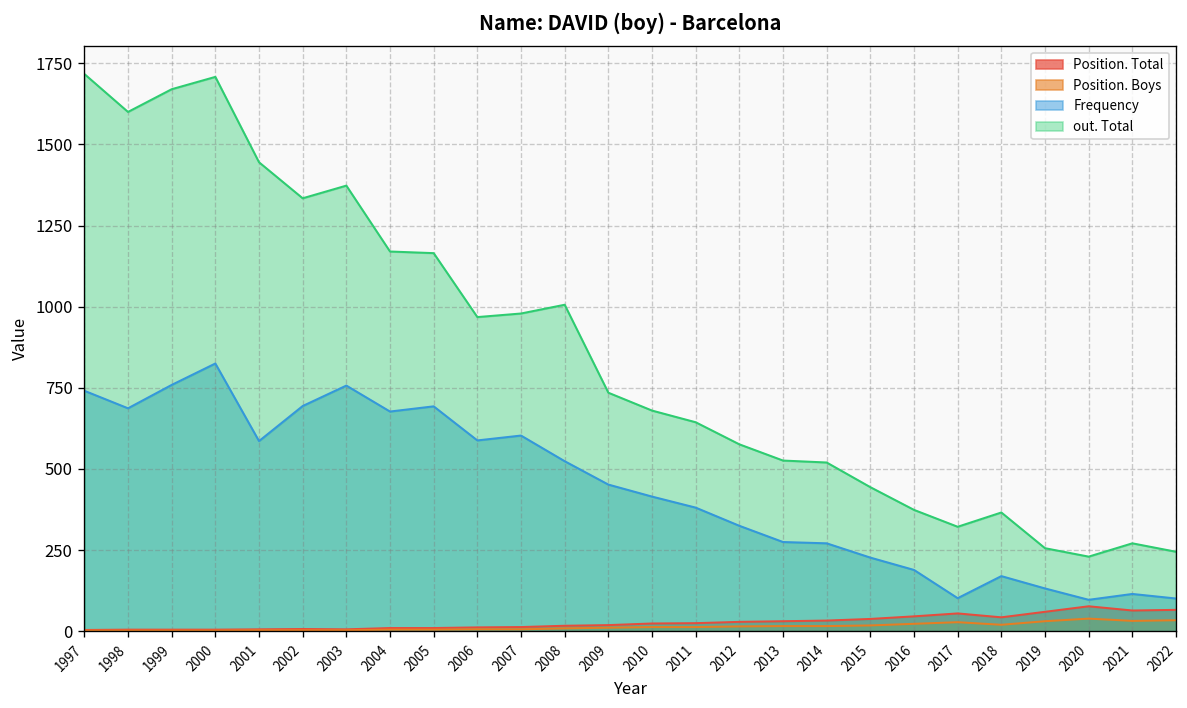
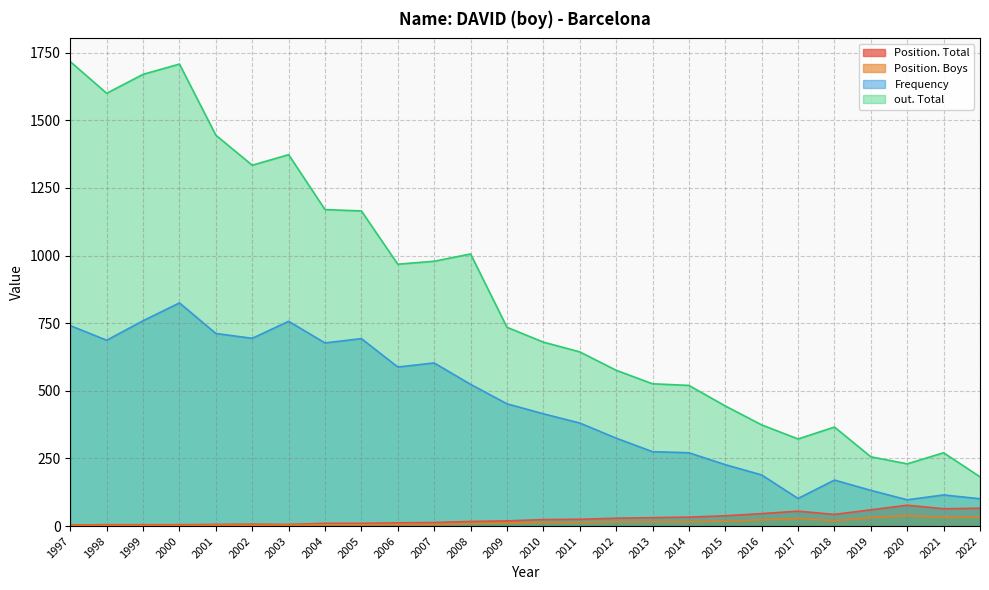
  {
    "Frequency": {
      "1997": 740,
      "1998": 690,
      "1999": 760,
      "2000": 830,
-     "2001": 590,
+     "2001": 710,
      "2002": 690,
      "2003": 760,
      "2004": 680,
      "2005": 690,
      "2006": 590,
      "2007": 600,
      "2008": 520,
      "2009": 450,
      "2010": 420,
      "2011": 380,
      "2012": 330,
      "2013": 280,
      "2014": 270,
      "2015": 230,
      "2016": 190,
      "2017": 100,
      "2018": 170,
      "2019": 130,
      "2020": 100,
      "2021": 120,
      "2022": 100
    },
    "out. Total": {
      "1997": 1720,
      "1998": 1600,
      "1999": 1670,
      "2000": 1710,
      "2001": 1450,
      "2002": 1330,
      "2003": 1370,
      "2004": 1170,
      "2005": 1170,
      "2006": 970,
      "2007": 980,
      "2008": 1010,
      "2009": 740,
      "2010": 680,
      "2011": 640,
      "2012": 580,
      "2013": 530,
      "2014": 520,
      "2015": 440,
      "2016": 370,
      "2017": 320,
      "2018": 370,
      "2019": 260,
      "2020": 230,
      "2021": 270,
-     "2022": 250
+     "2022": 180
    }
  }
